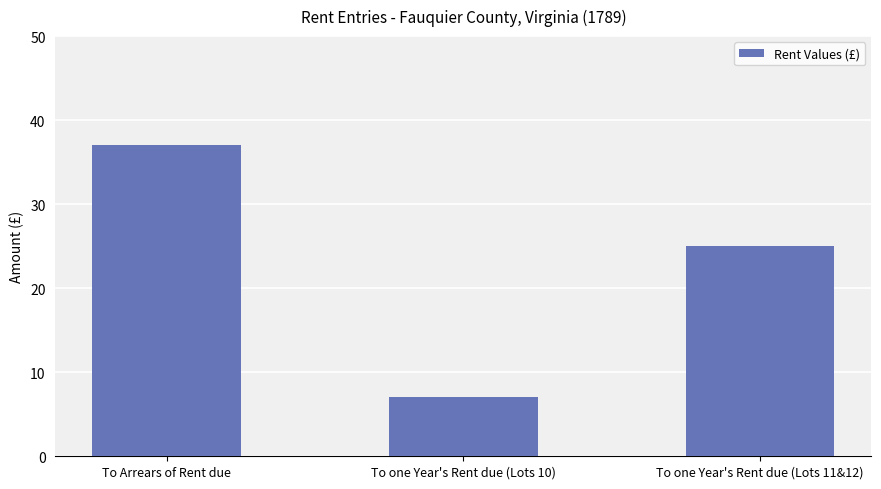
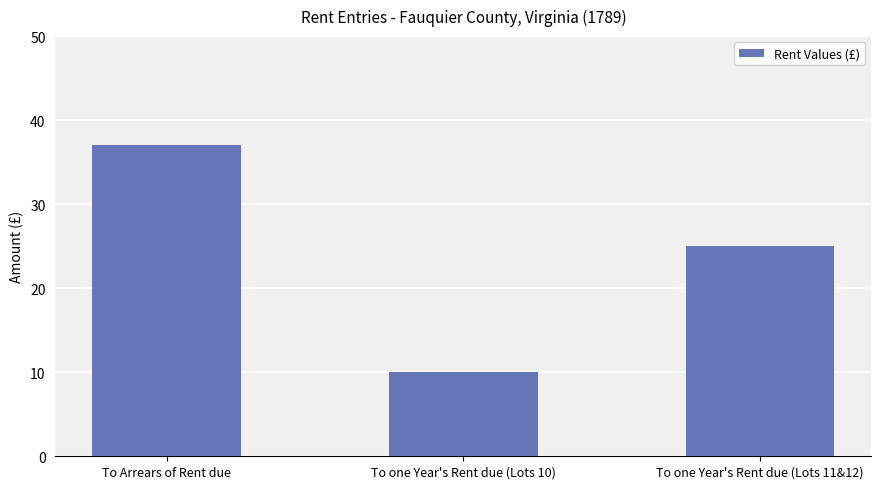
  {
    "To Arrears of Rent due": 37,
-   "To one Year's Rent due (Lots 10)": 7,
+   "To one Year's Rent due (Lots 10)": 10,
    "To one Year's Rent due (Lots 11&12)": 25
  }
